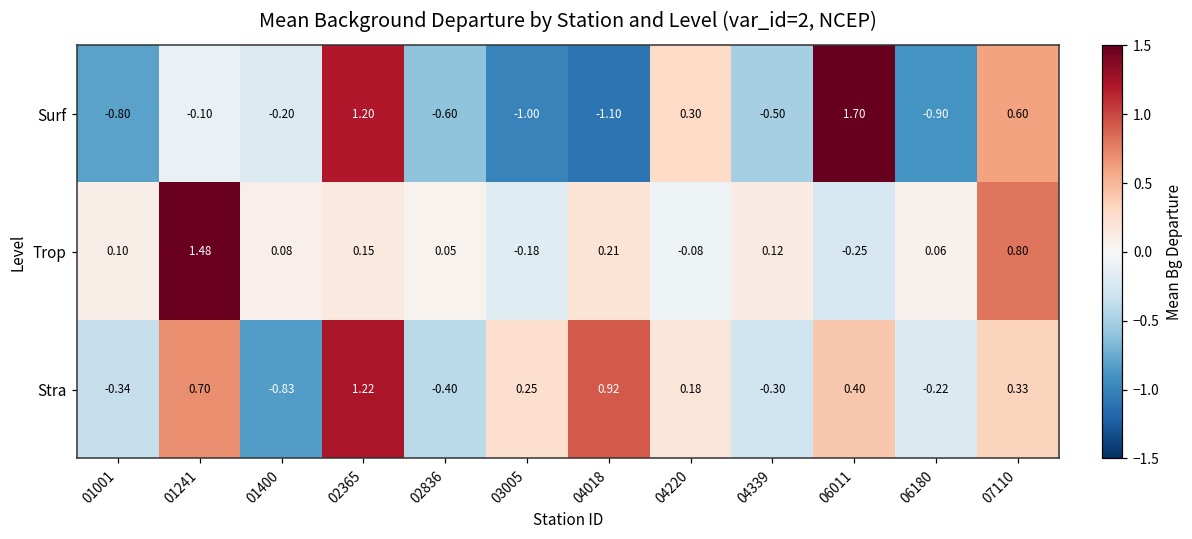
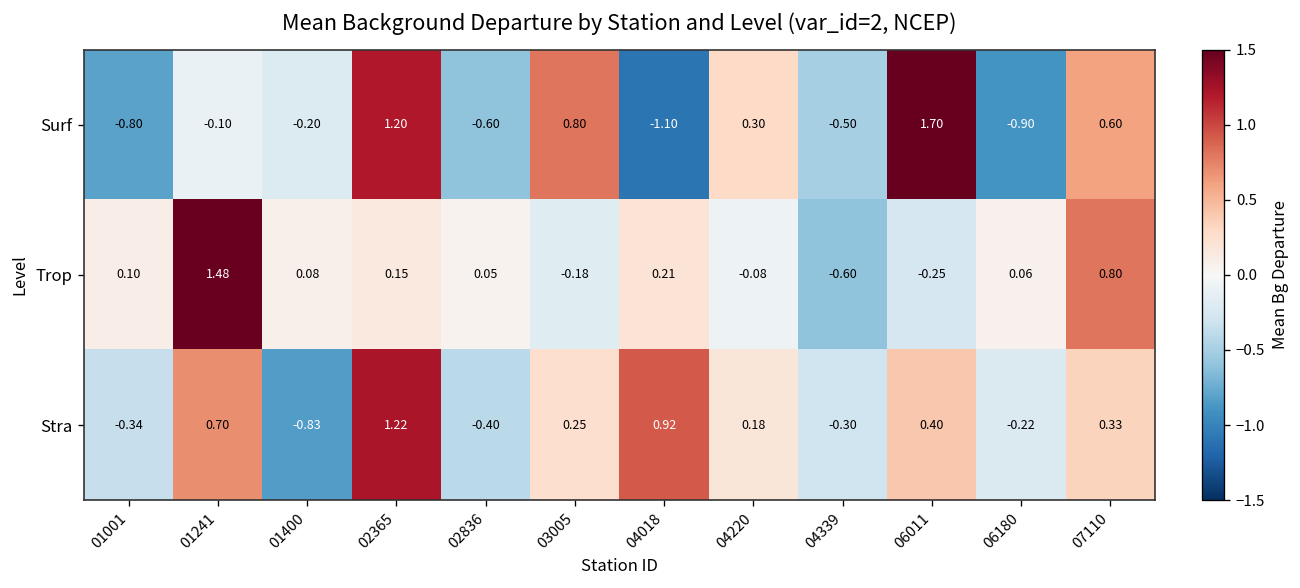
  {
    "Surf": {
      "01001": -0.80,
      "01241": -0.10,
      "01400": -0.20,
      "02365": 1.20,
      "02836": -0.60,
-     "03005": -1.00,
+     "03005": 0.80,
      "04018": -1.10,
      "04220": 0.30,
      "04339": -0.50,
      "06011": 1.70,
      "06180": -0.90,
      "07110": 0.60
    },
    "Trop": {
      "01001": 0.10,
      "01241": 1.48,
      "01400": 0.08,
      "02365": 0.15,
      "02836": 0.05,
      "03005": -0.18,
      "04018": 0.21,
      "04220": -0.08,
-     "04339": 0.12,
+     "04339": -0.60,
      "06011": -0.25,
      "06180": 0.06,
      "07110": 0.80
    },
    "Stra": {
      "01001": -0.34,
      "01241": 0.70,
      "01400": -0.83,
      "02365": 1.22,
      "02836": -0.40,
      "03005": 0.25,
      "04018": 0.92,
      "04220": 0.18,
      "04339": -0.30,
      "06011": 0.40,
      "06180": -0.22,
      "07110": 0.33
    }
  }
